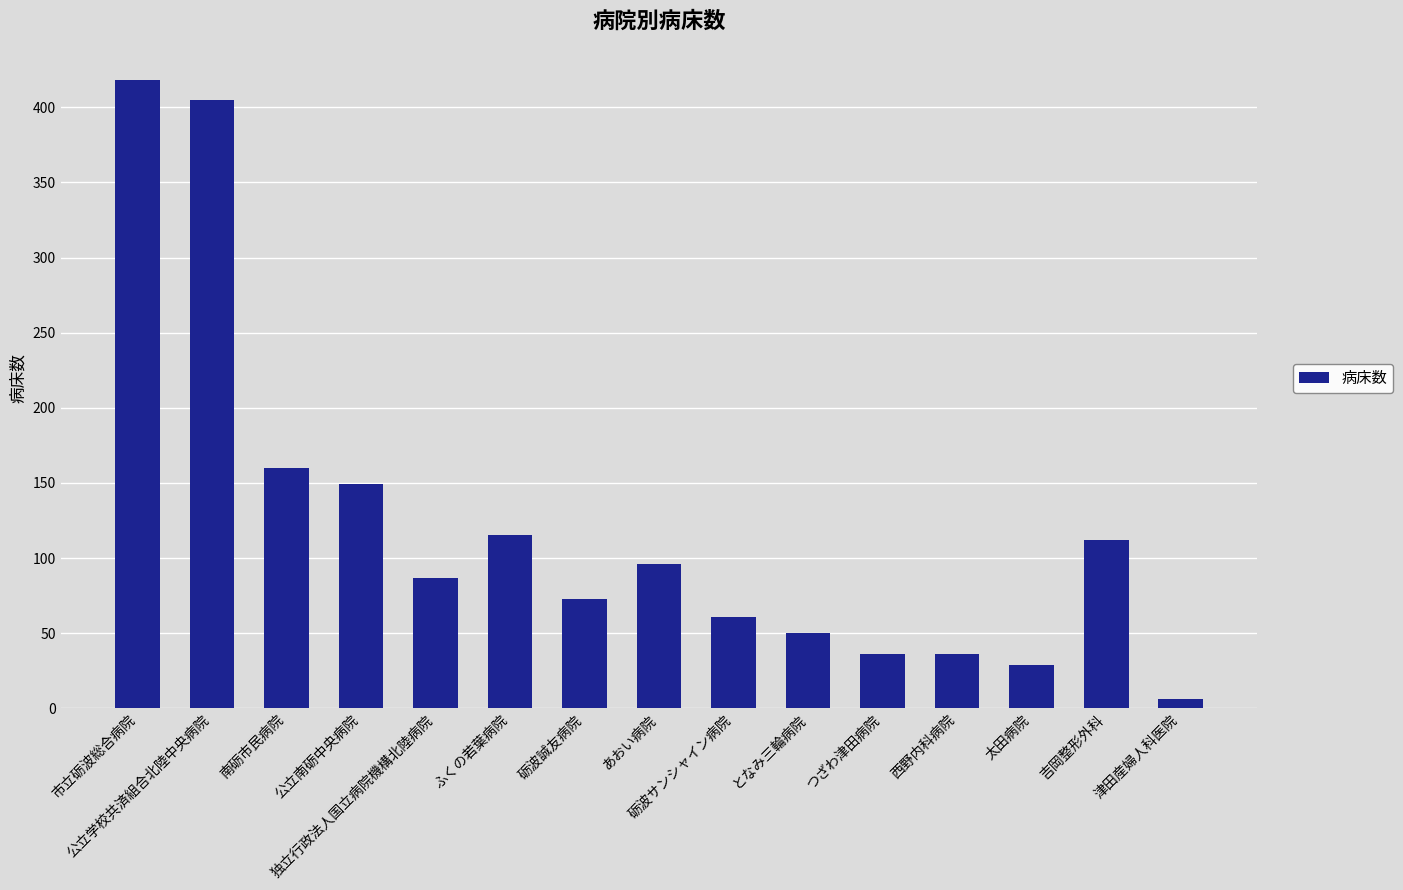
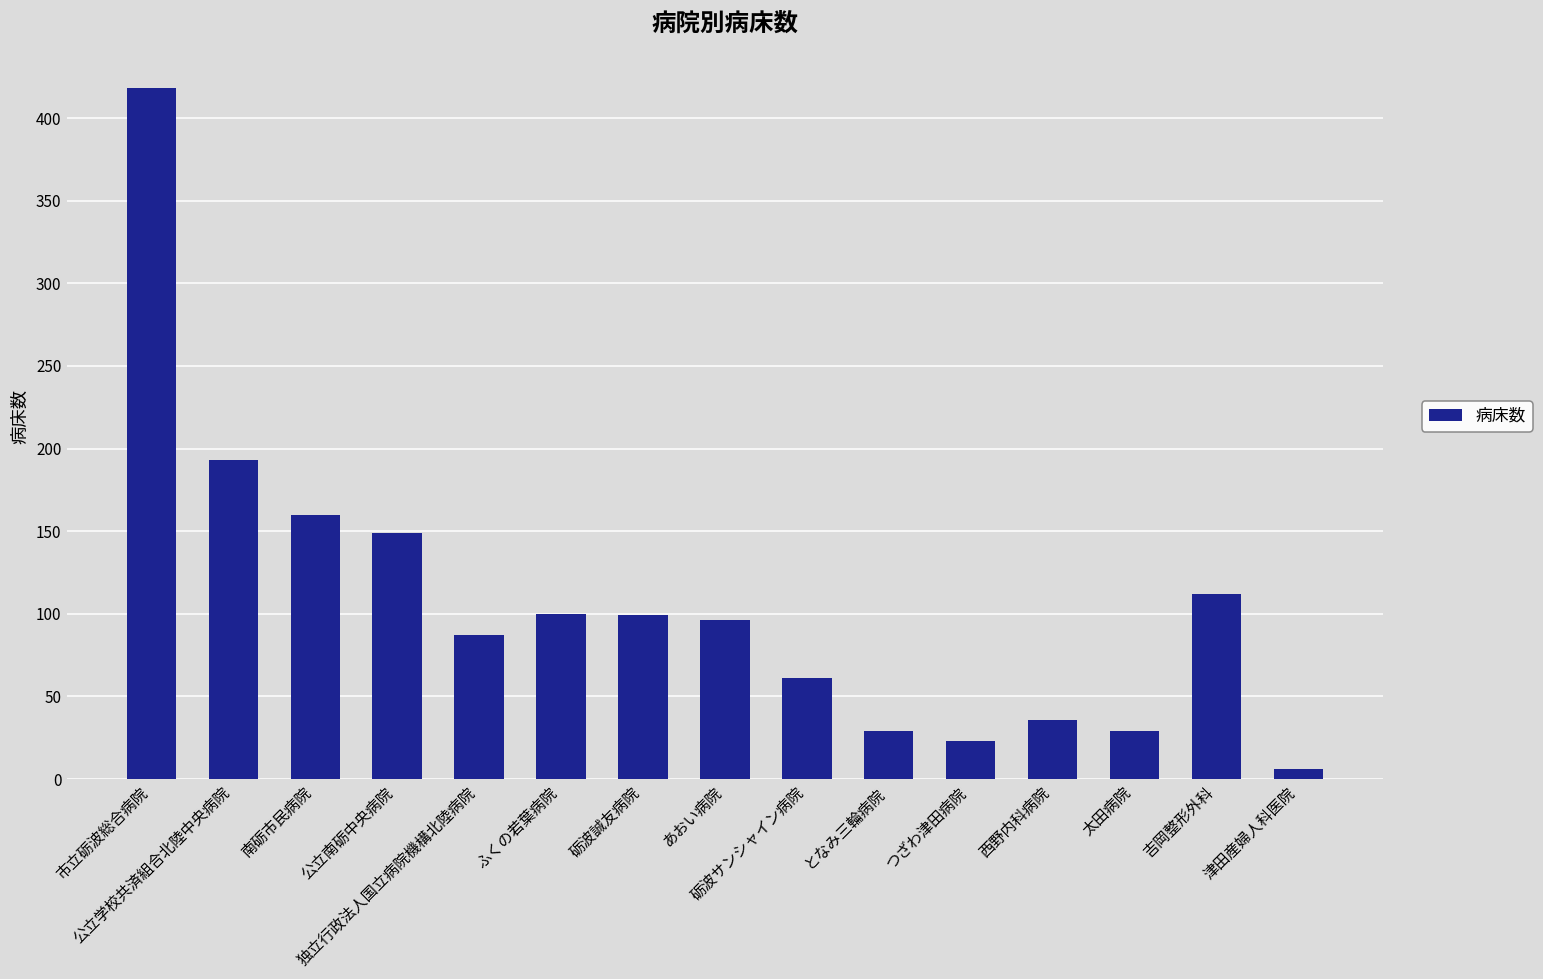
  {
    "市立砺波総合病院": 418,
-   "公立学校共済組合北陸中央病院": 405,
+   "公立学校共済組合北陸中央病院": 193,
    "南砺市民病院": 160,
    "公立南砺中央病院": 149,
    "独立行政法人国立病院機構北陸病院": 87,
-   "ふくの若葉病院": 115,
-   "砺波誠友病院": 73,
+   "ふくの若葉病院": 100,
+   "砺波誠友病院": 99,
    "あおい病院": 96,
    "砺波サンシャイン病院": 61,
-   "となみ三輪病院": 50,
-   "つざわ津田病院": 36,
+   "となみ三輪病院": 29,
+   "つざわ津田病院": 23,
    "西野内科病院": 36,
    "太田病院": 29,
    "吉岡整形外科": 112,
    "津田産婦人科医院": 6
  }
